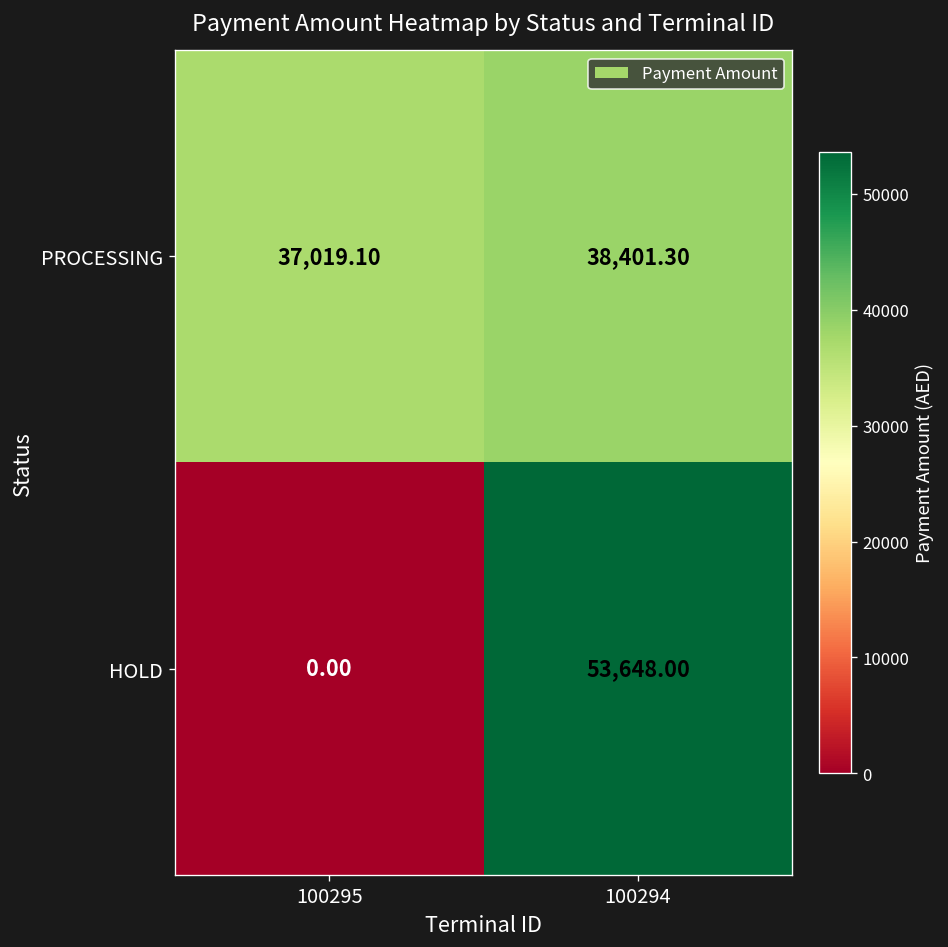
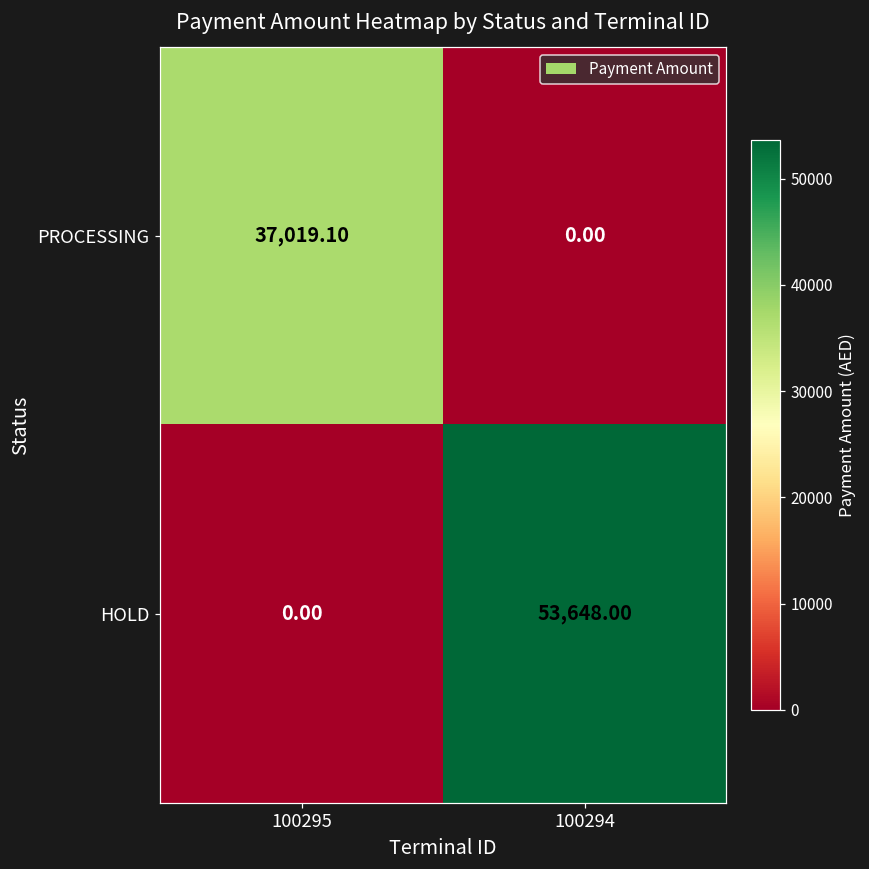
  {
    "PROCESSING": {
      "100295": "37,019.10",
-     "100294": "38,401.30"
+     "100294": "0.00"
    },
    "HOLD": {
      "100295": "0.00",
      "100294": "53,648.00"
    }
  }
